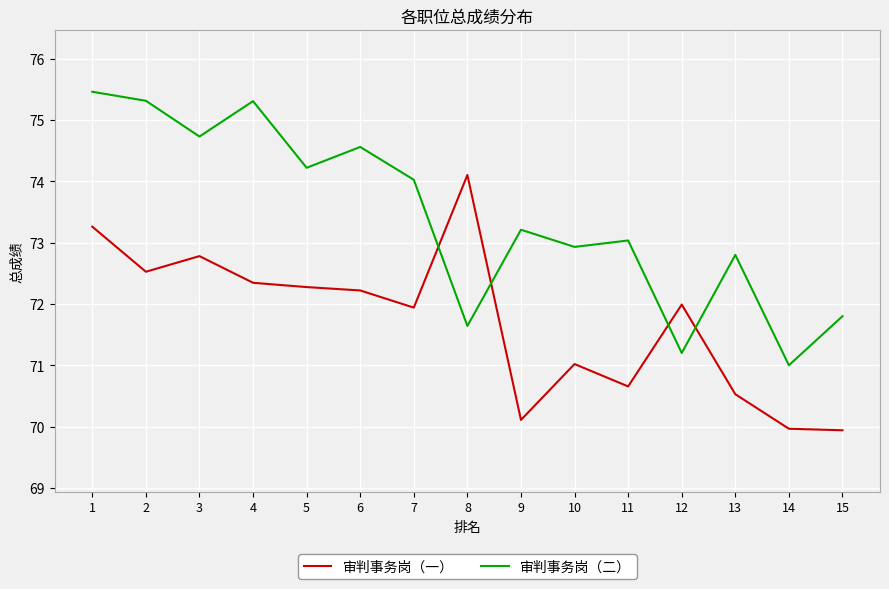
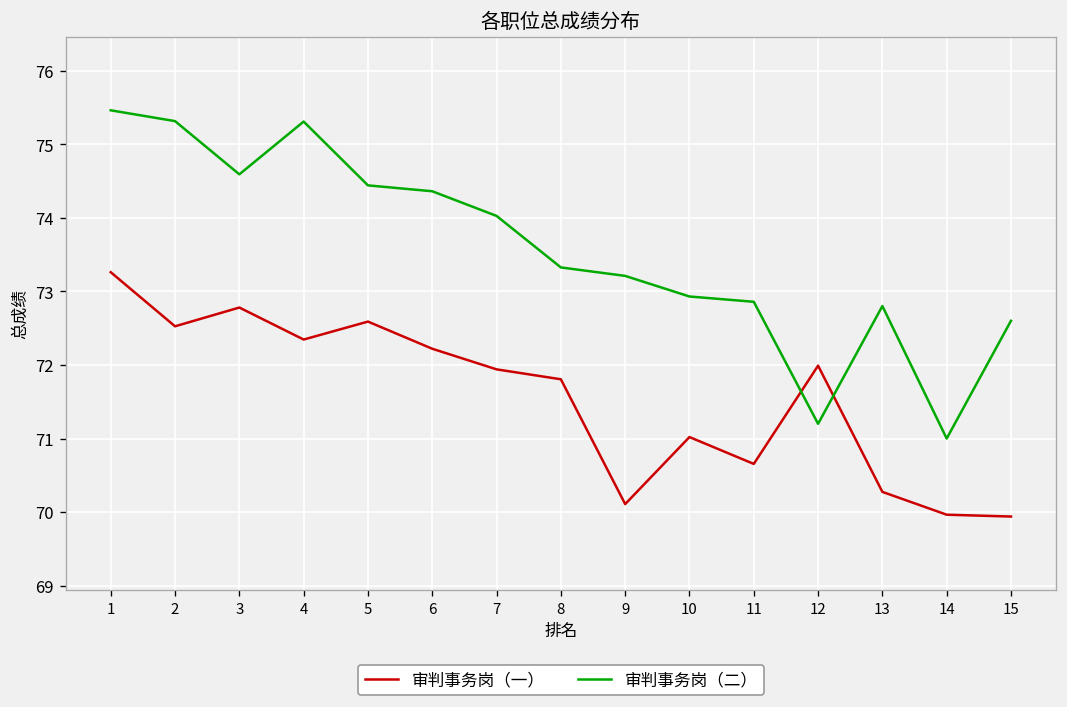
  {
    "审判事务岗（一）": {
      "1": 73.3,
      "2": 72.5,
      "3": 72.8,
      "4": 72.3,
-     "5": 72.3,
+     "5": 72.6,
      "6": 72.2,
      "7": 71.9,
-     "8": 74.1,
+     "8": 71.8,
      "9": 70.1,
      "10": 71.0,
      "11": 70.7,
      "12": 72.0,
-     "13": 70.5,
+     "13": 70.3,
      "14": 70.0,
      "15": 69.9
    },
    "审判事务岗（二）": {
      "1": 75.5,
      "2": 75.3,
-     "3": 74.7,
+     "3": 74.6,
      "4": 75.3,
-     "5": 74.2,
-     "6": 74.6,
+     "5": 74.4,
+     "6": 74.4,
      "7": 74.0,
-     "8": 71.6,
+     "8": 73.3,
      "9": 73.2,
      "10": 72.9,
-     "11": 73.0,
+     "11": 72.9,
      "12": 71.2,
      "13": 72.8,
      "14": 71.0,
-     "15": 71.8
+     "15": 72.6
    }
  }
